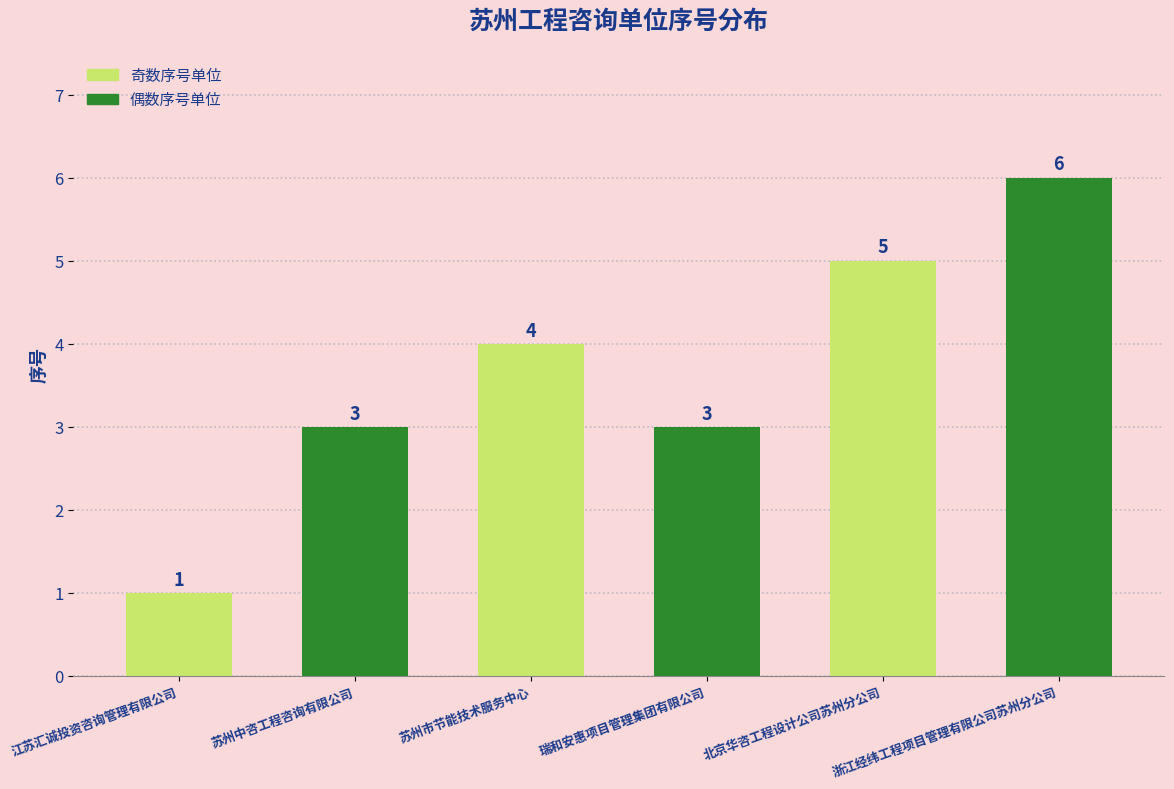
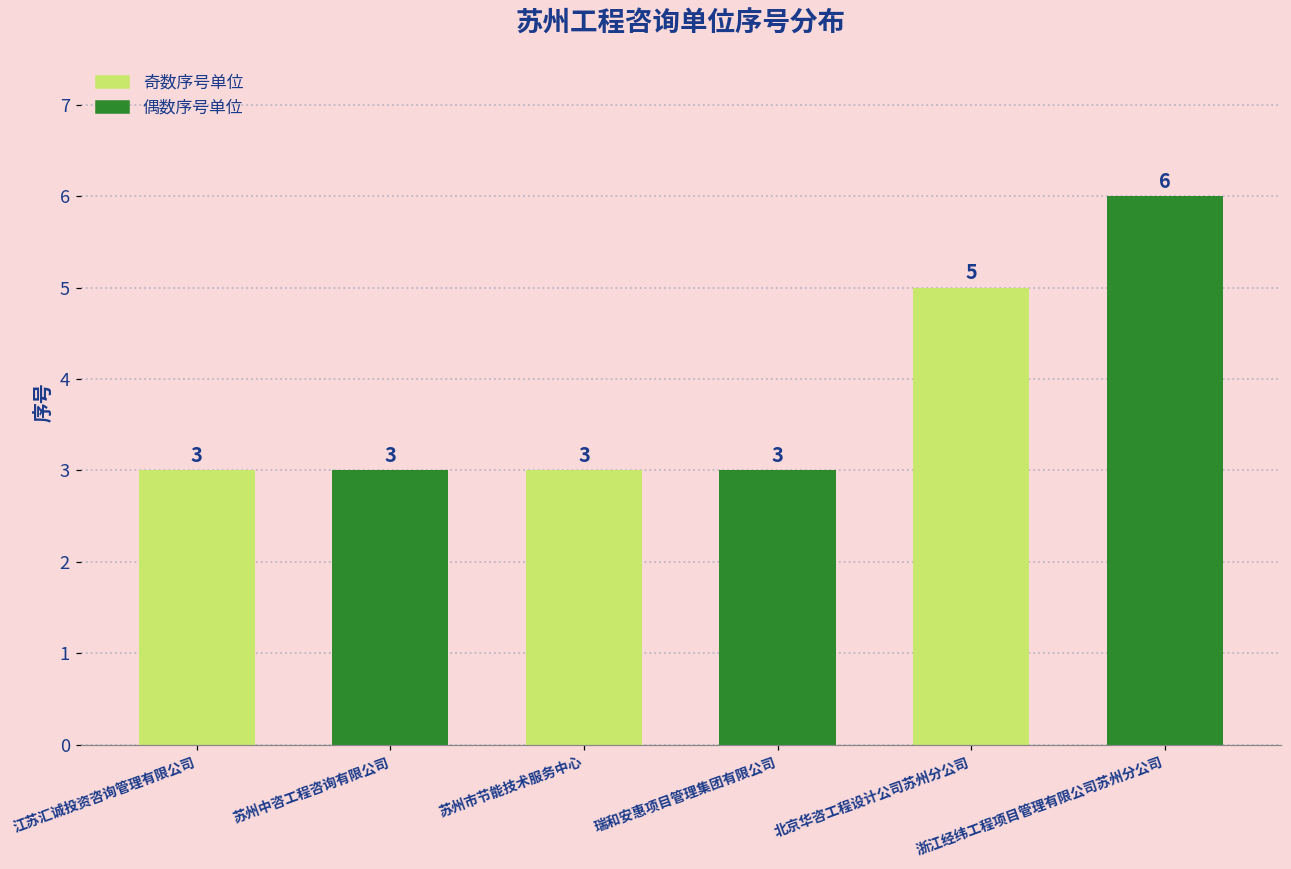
  {
-   "江苏汇诚投资咨询管理有限公司": 1,
+   "江苏汇诚投资咨询管理有限公司": 3,
    "苏州中咨工程咨询有限公司": 3,
-   "苏州市节能技术服务中心": 4,
+   "苏州市节能技术服务中心": 3,
    "瑞和安惠项目管理集团有限公司": 3,
    "北京华咨工程设计公司苏州分公司": 5,
    "浙江经纬工程项目管理有限公司苏州分公司": 6
  }
